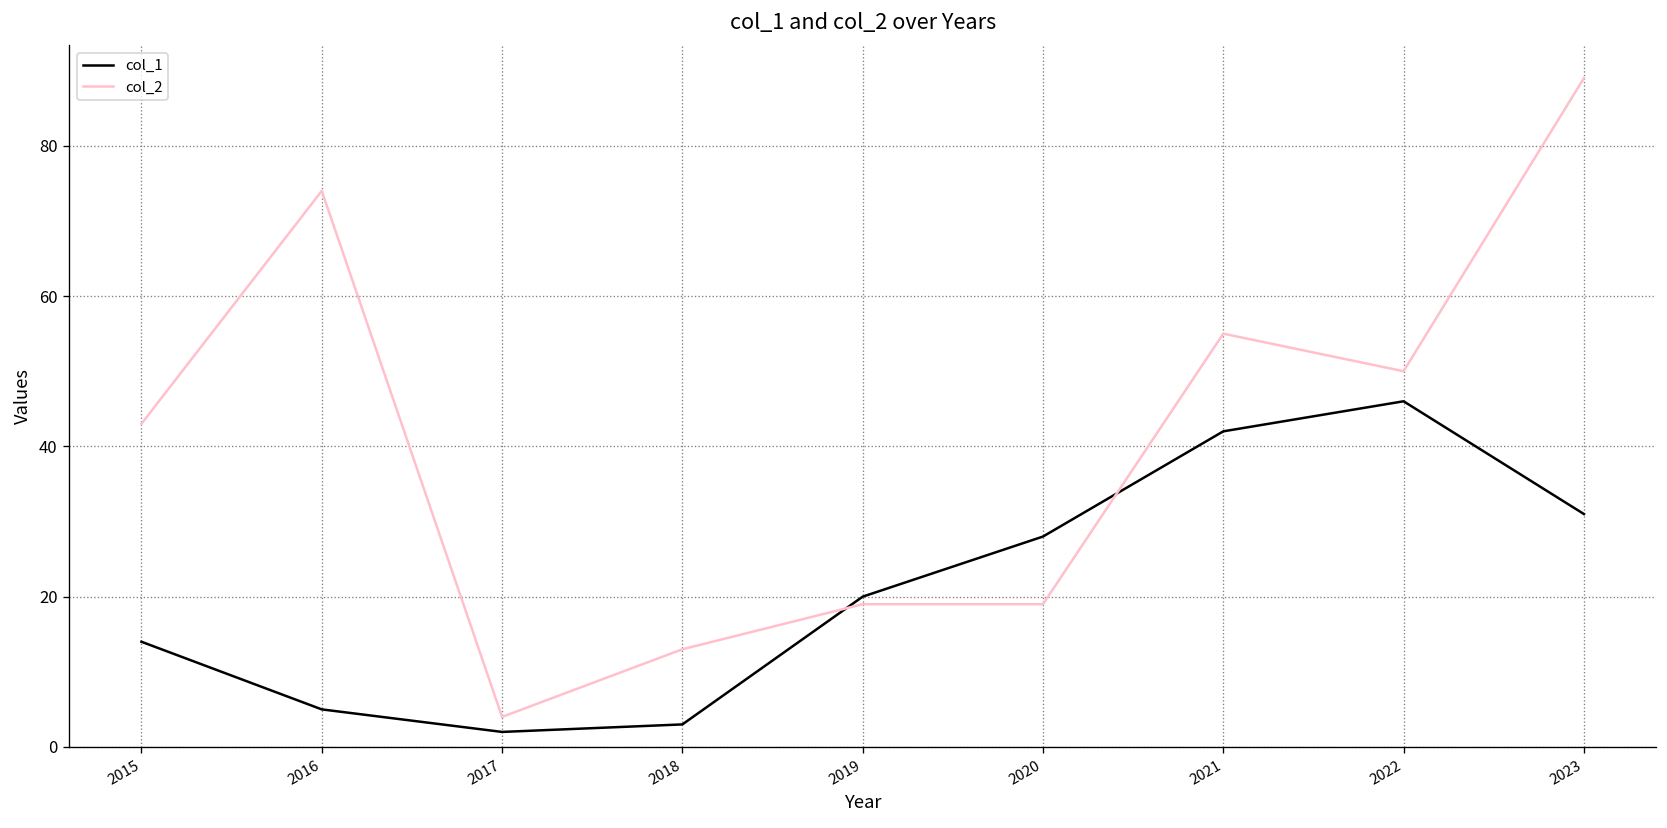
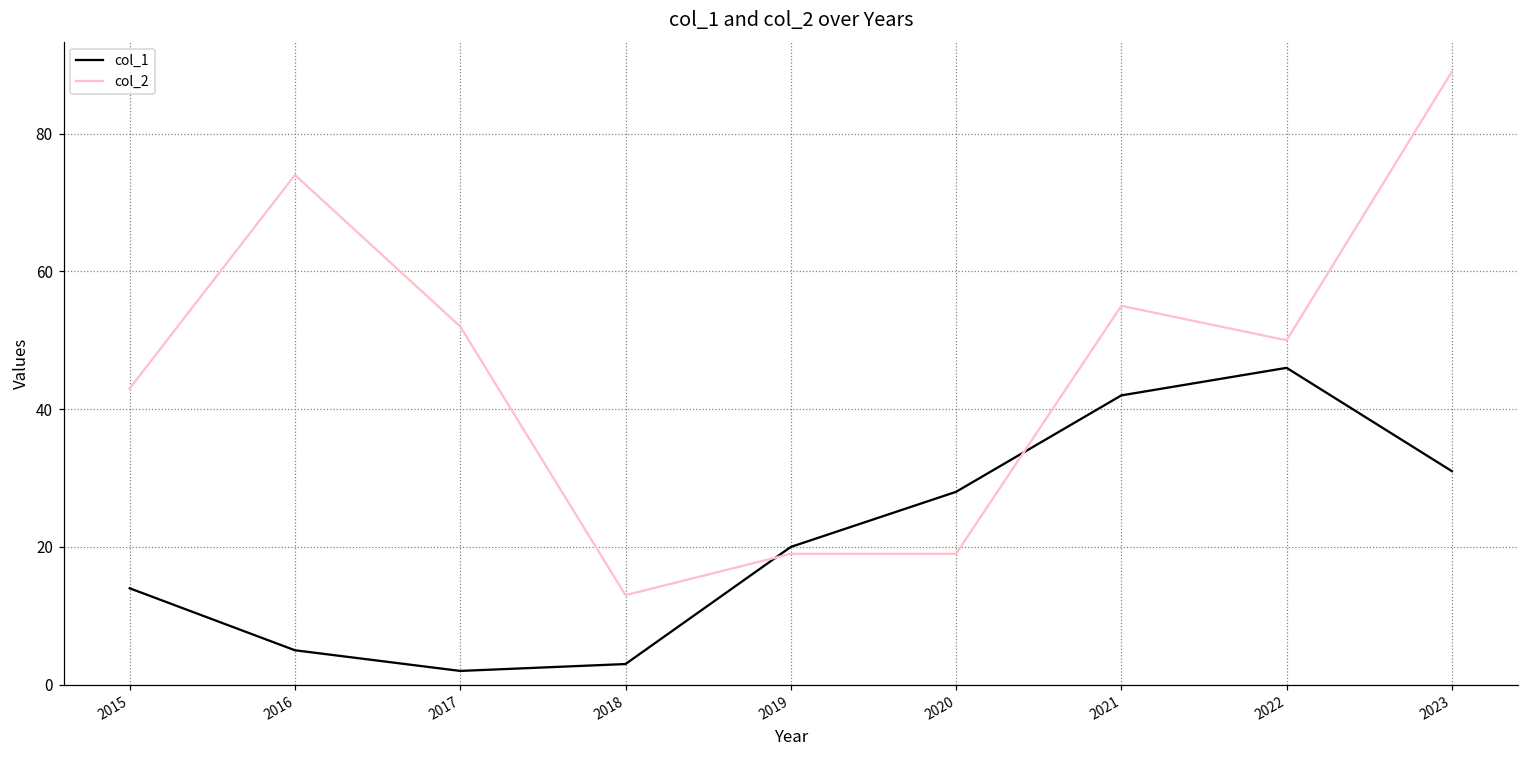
  {
    "col_1": {
      "2015": 14,
      "2016": 5,
      "2017": 2,
      "2018": 3,
      "2019": 20,
      "2020": 28,
      "2021": 42,
      "2022": 46,
      "2023": 31
    },
    "col_2": {
      "2015": 43,
      "2016": 74,
-     "2017": 4,
+     "2017": 52,
      "2018": 13,
      "2019": 19,
      "2020": 19,
      "2021": 55,
      "2022": 50,
      "2023": 89
    }
  }
